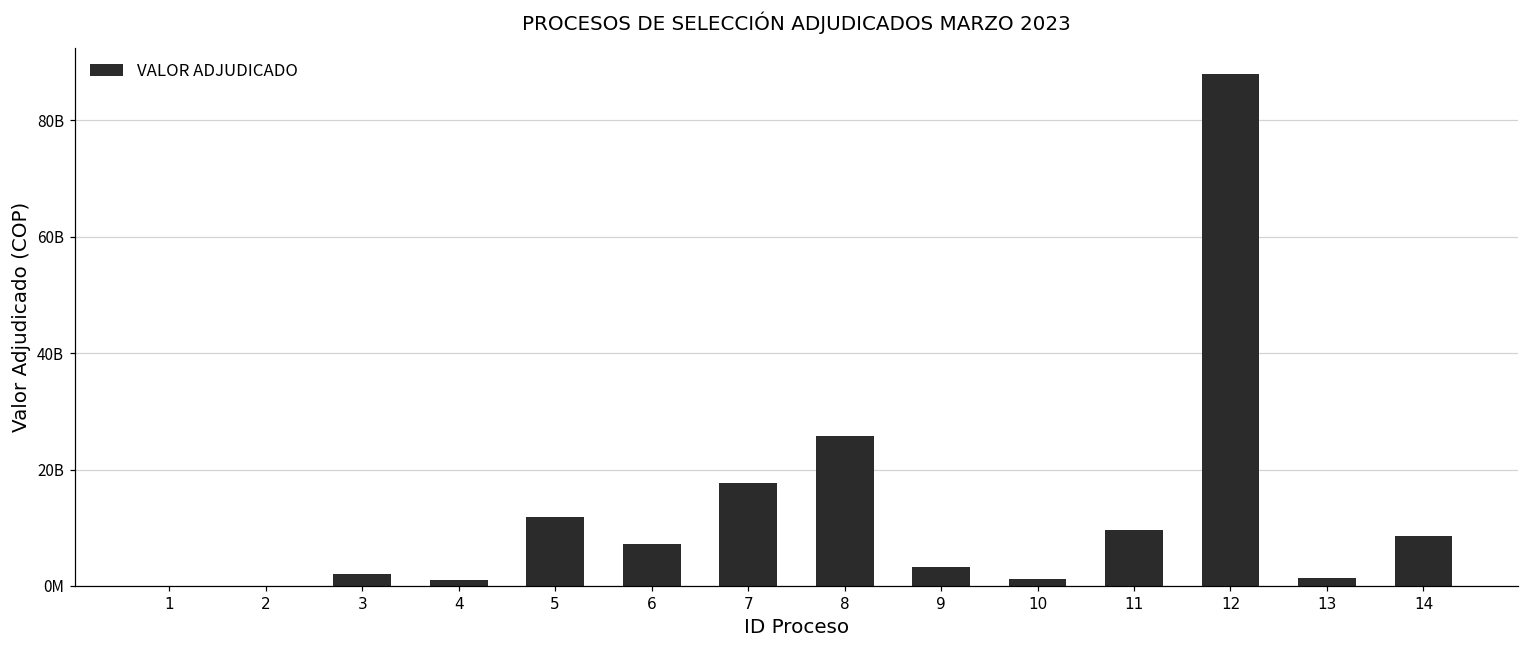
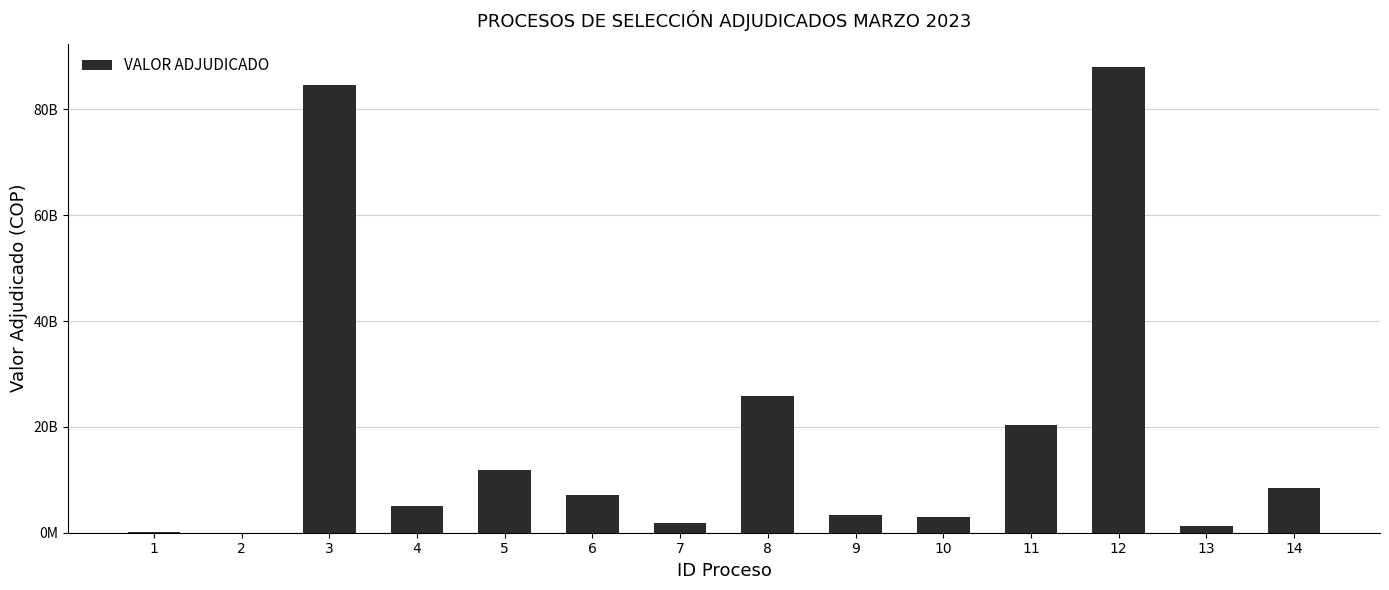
  {
-   "3": 2000000000,
-   "4": 1000000000,
+   "3": 85000000000,
+   "4": 5000000000,
    "5": 12000000000,
    "6": 7000000000,
-   "7": 18000000000,
+   "7": 2000000000,
    "8": 26000000000,
    "9": 3000000000,
-   "10": 1000000000,
-   "11": 10000000000,
+   "10": 3000000000,
+   "11": 20000000000,
    "12": 88000000000,
    "13": 1000000000,
    "14": 9000000000
  }
